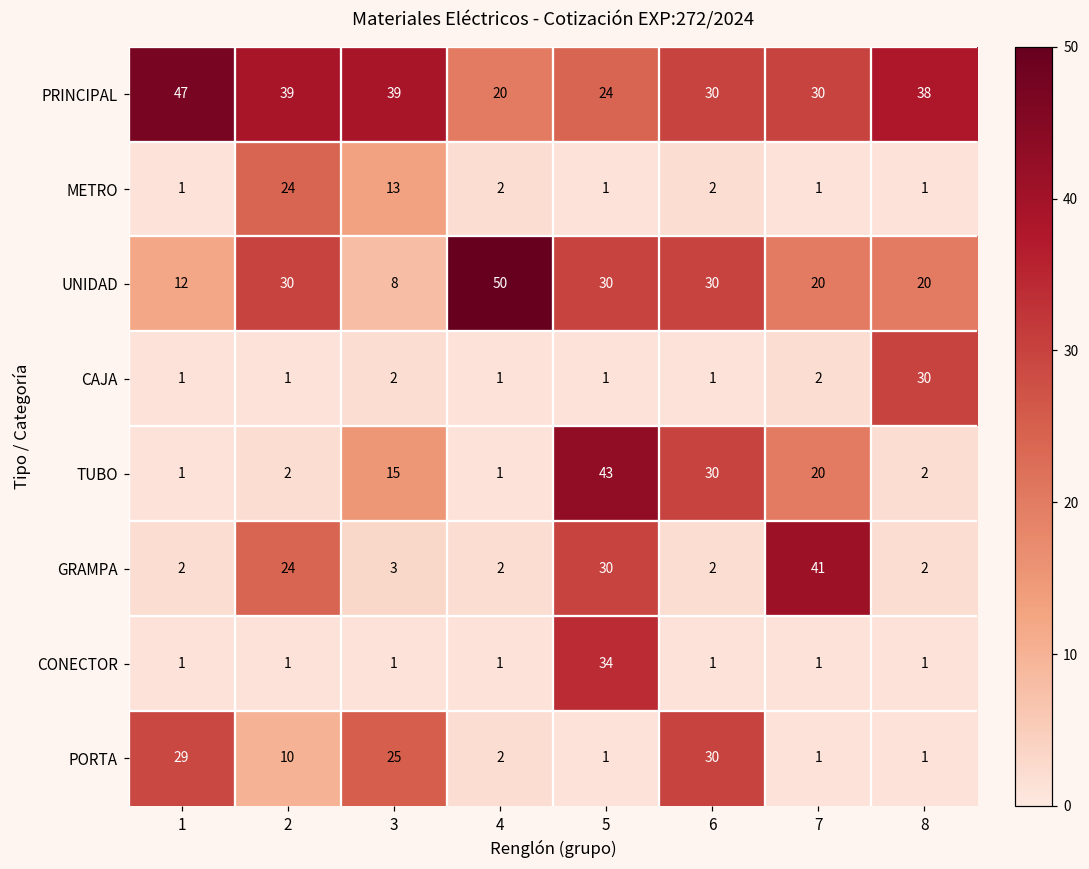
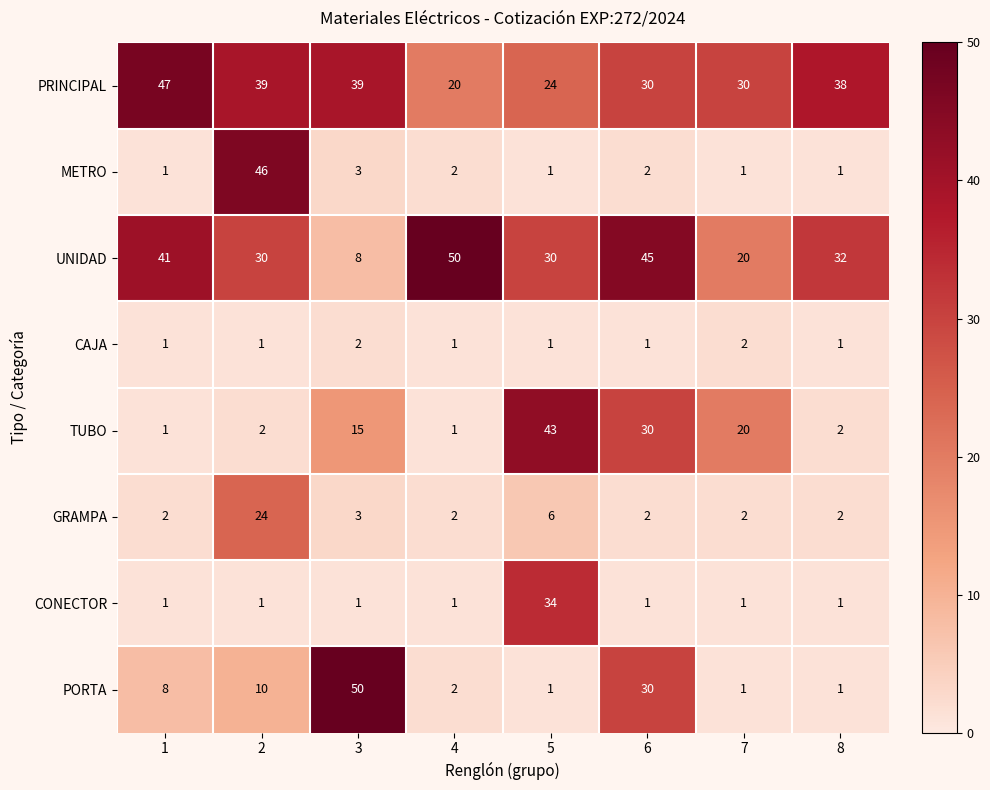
  {
    "PRINCIPAL": {
      "1": 47,
      "2": 39,
      "3": 39,
      "4": 20,
      "5": 24,
      "6": 30,
      "7": 30,
      "8": 38
    },
    "METRO": {
      "1": 1,
-     "2": 24,
-     "3": 13,
+     "2": 46,
+     "3": 3,
      "4": 2,
      "5": 1,
      "6": 2,
      "7": 1,
      "8": 1
    },
    "UNIDAD": {
-     "1": 12,
+     "1": 41,
      "2": 30,
      "3": 8,
      "4": 50,
      "5": 30,
-     "6": 30,
+     "6": 45,
      "7": 20,
-     "8": 20
+     "8": 32
    },
    "CAJA": {
      "1": 1,
      "2": 1,
      "3": 2,
      "4": 1,
      "5": 1,
      "6": 1,
      "7": 2,
-     "8": 30
+     "8": 1
    },
    "TUBO": {
      "1": 1,
      "2": 2,
      "3": 15,
      "4": 1,
      "5": 43,
      "6": 30,
      "7": 20,
      "8": 2
    },
    "GRAMPA": {
      "1": 2,
      "2": 24,
      "3": 3,
      "4": 2,
-     "5": 30,
+     "5": 6,
      "6": 2,
-     "7": 41,
+     "7": 2,
      "8": 2
    },
    "CONECTOR": {
      "1": 1,
      "2": 1,
      "3": 1,
      "4": 1,
      "5": 34,
      "6": 1,
      "7": 1,
      "8": 1
    },
    "PORTA": {
-     "1": 29,
+     "1": 8,
      "2": 10,
-     "3": 25,
+     "3": 50,
      "4": 2,
      "5": 1,
      "6": 30,
      "7": 1,
      "8": 1
    }
  }
